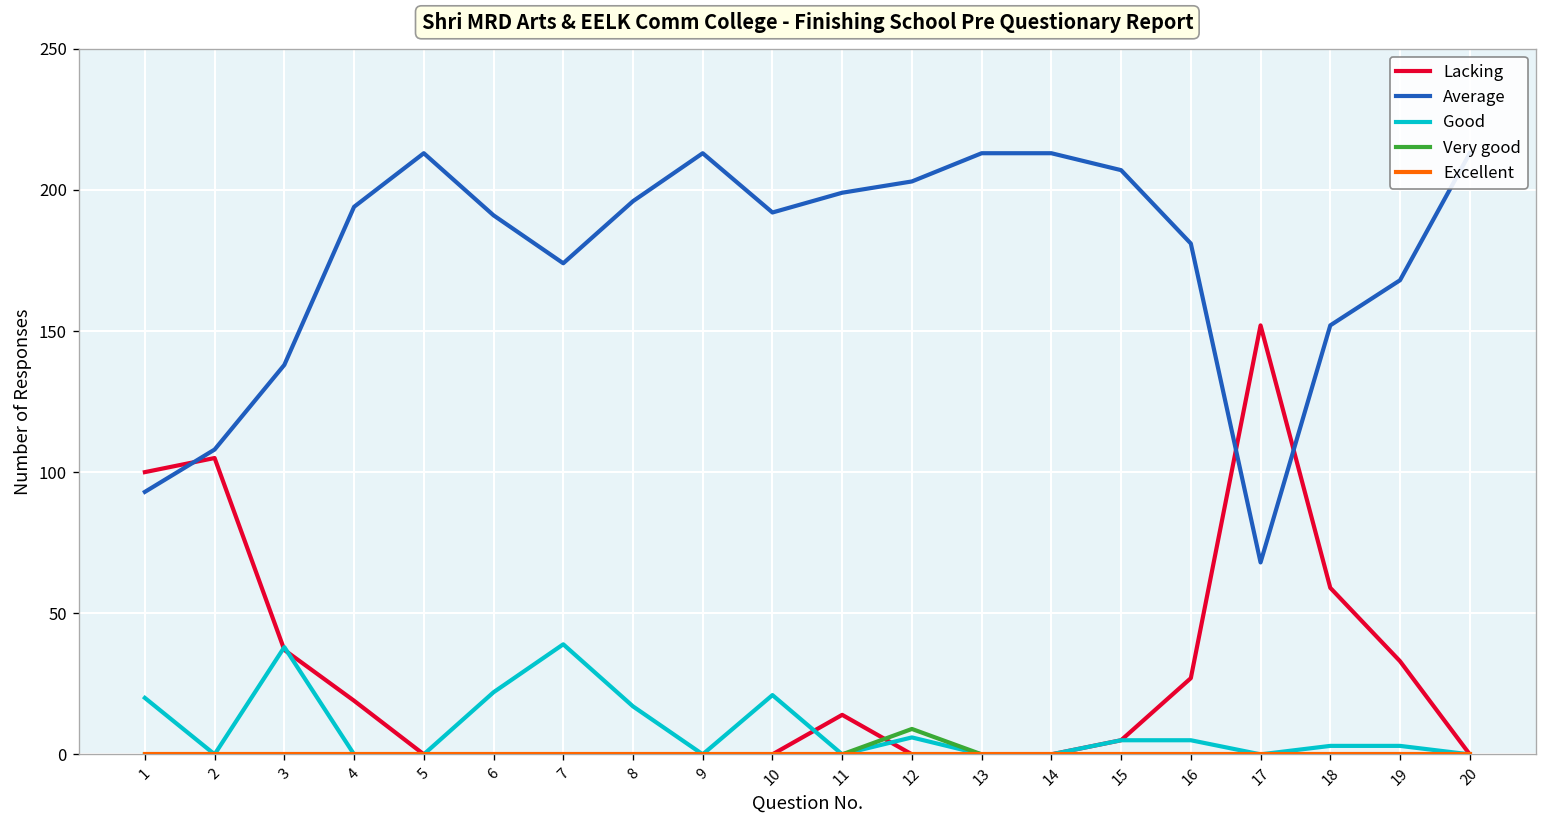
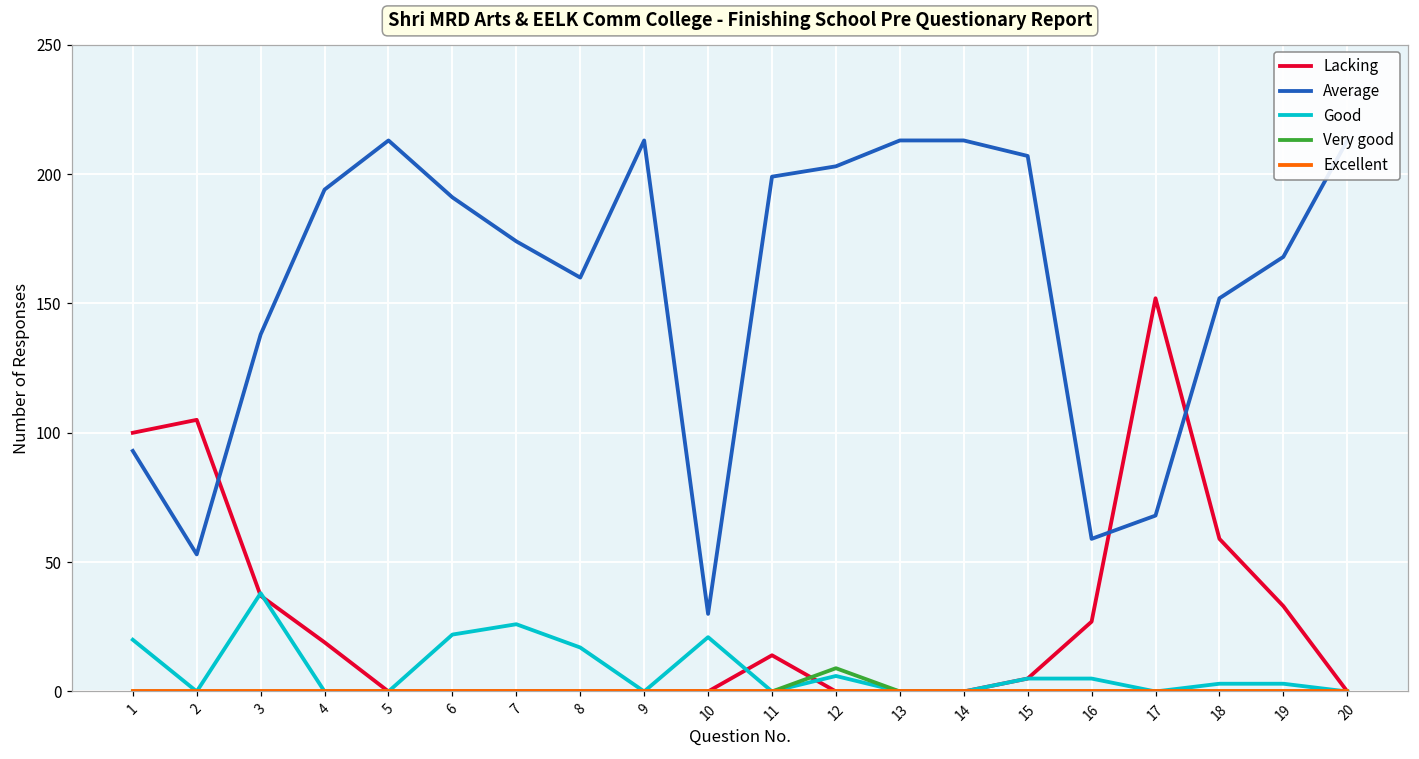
  {
    "Lacking": {
      "1": 100,
      "2": 105,
      "4": 19,
      "11": 14,
      "16": 27,
      "17": 152,
      "18": 59,
      "19": 33
    },
    "Average": {
      "1": 93,
-     "2": 108,
+     "2": 53,
      "3": 138,
      "4": 194,
      "5": 213,
      "6": 191,
      "7": 174,
-     "8": 196,
+     "8": 160,
      "9": 213,
-     "10": 192,
+     "10": 30,
      "11": 199,
      "12": 203,
      "13": 213,
      "14": 213,
      "15": 207,
-     "16": 181,
+     "16": 59,
      "17": 68,
      "18": 152,
      "19": 168
    },
    "Good": {
      "1": 20,
      "6": 22,
-     "7": 39,
+     "7": 26,
      "8": 17,
      "10": 21,
      "12": 6,
      "16": 5,
      "18": 3,
      "19": 3
    },
    "Very good": {
      "12": 9
    }
  }
